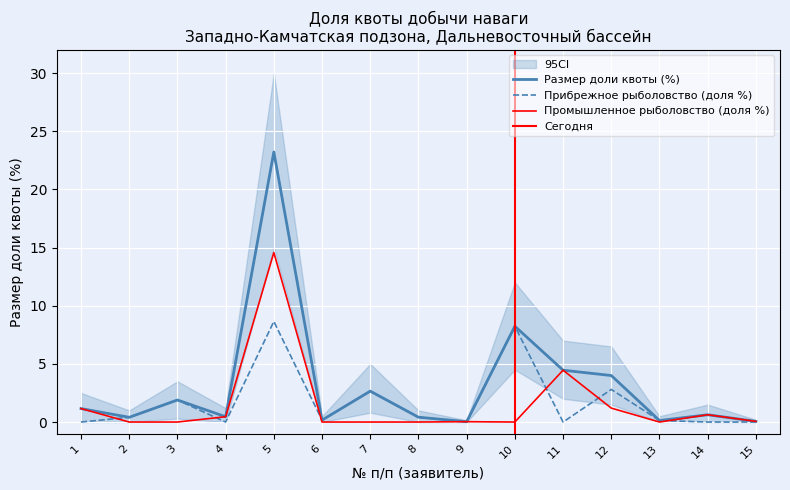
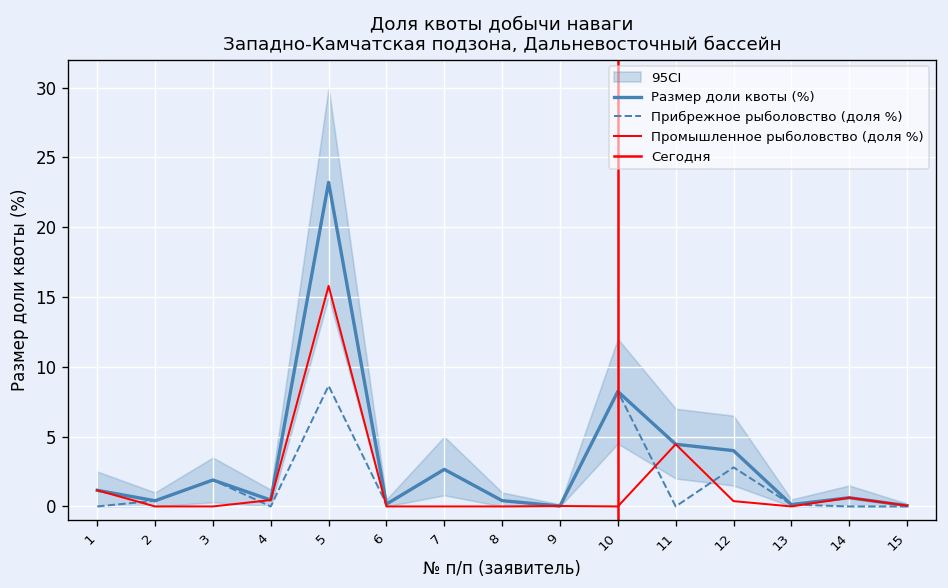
  {
    "Промышленное рыболовство (доля %)": {
      "2": 0.0,
      "3": 0.0,
-     "5": 14.6,
+     "5": 15.8,
      "7": 0.0,
      "8": 0.0,
      "10": 0.0,
-     "12": 1.2
+     "12": 0.4
    }
  }
